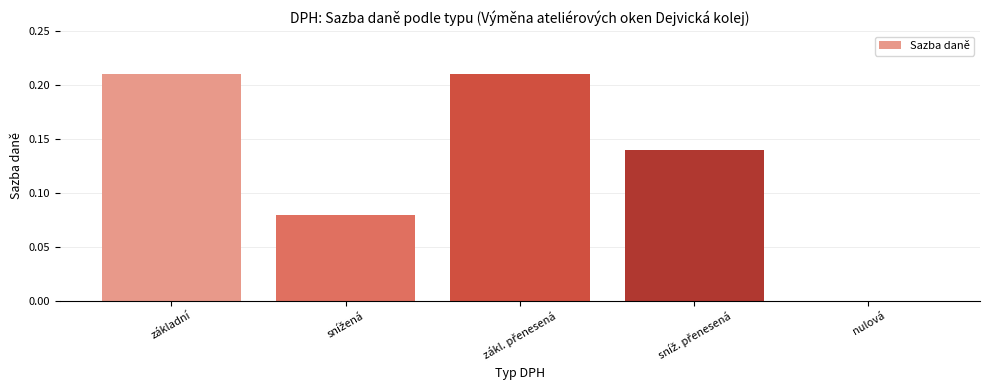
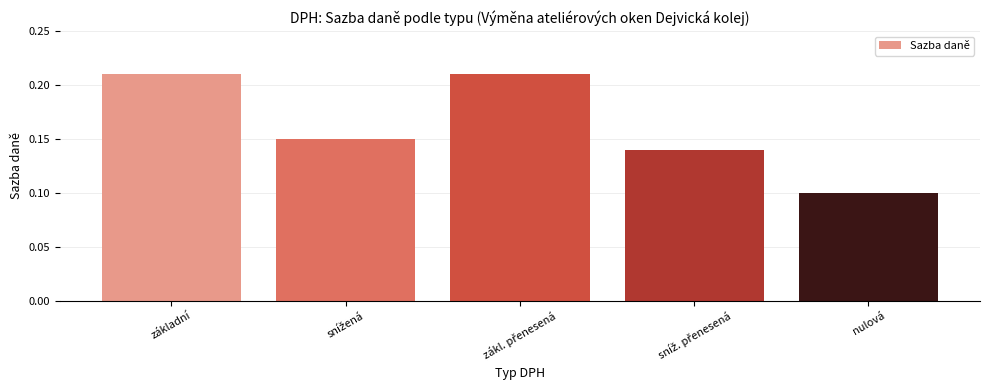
  {
    "základní": 0.21,
-   "snížená": 0.08,
+   "snížená": 0.15,
    "zákl. přenesená": 0.21,
    "sníž. přenesená": 0.14,
-   "nulová": 0.0
+   "nulová": 0.1
  }
